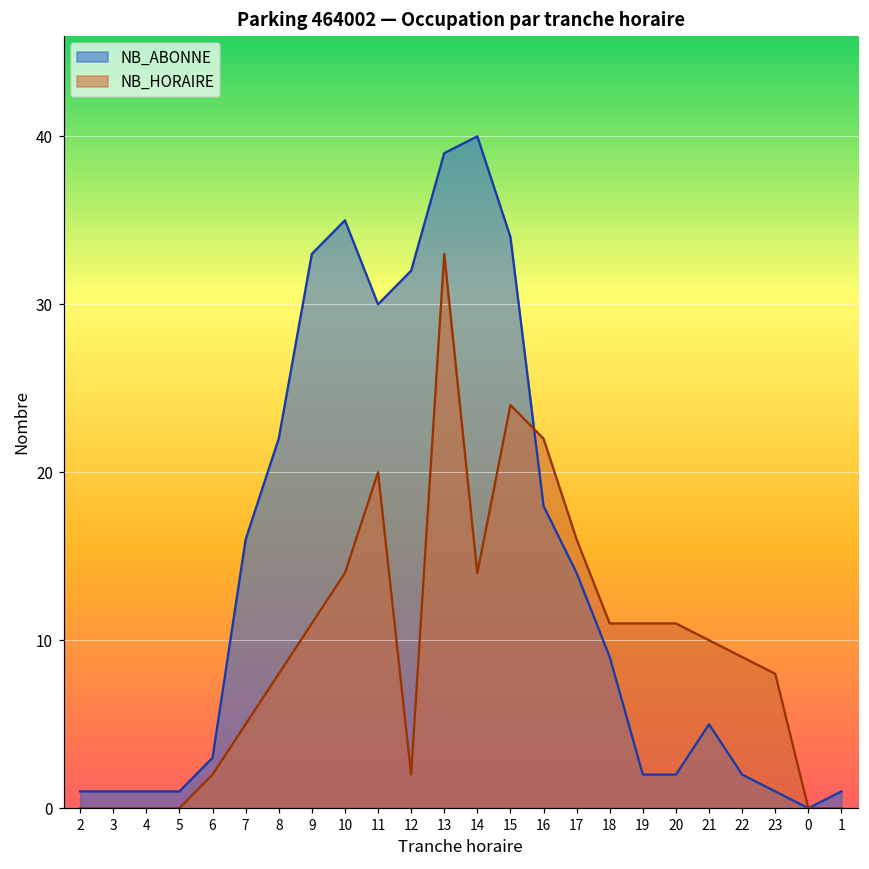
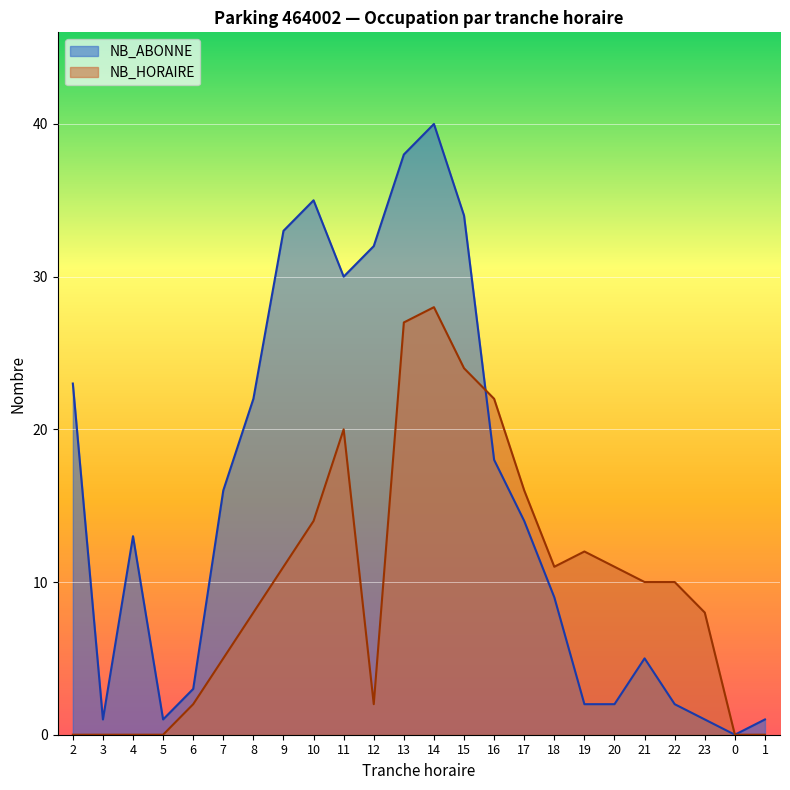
  {
    "NB_ABONNE": {
-     "2": 1,
+     "2": 23,
      "3": 1,
-     "4": 1,
+     "4": 13,
      "5": 1,
      "6": 3,
      "7": 16,
      "8": 22,
      "9": 33,
      "10": 35,
      "11": 30,
      "12": 32,
-     "13": 39,
+     "13": 38,
      "14": 40,
      "15": 34,
      "16": 18,
      "17": 14,
      "18": 9,
      "19": 2,
      "20": 2,
      "21": 5,
      "22": 2,
      "23": 1,
      "1": 1
    },
    "NB_HORAIRE": {
      "2": 0,
      "3": 0,
      "4": 0,
      "5": 0,
      "6": 2,
      "7": 5,
      "8": 8,
      "9": 11,
      "10": 14,
      "11": 20,
      "12": 2,
-     "13": 33,
-     "14": 14,
+     "13": 27,
+     "14": 28,
      "15": 24,
      "16": 22,
      "17": 16,
      "18": 11,
-     "19": 11,
+     "19": 12,
      "20": 11,
      "21": 10,
-     "22": 9,
+     "22": 10,
      "23": 8,
      "1": 0
    }
  }
